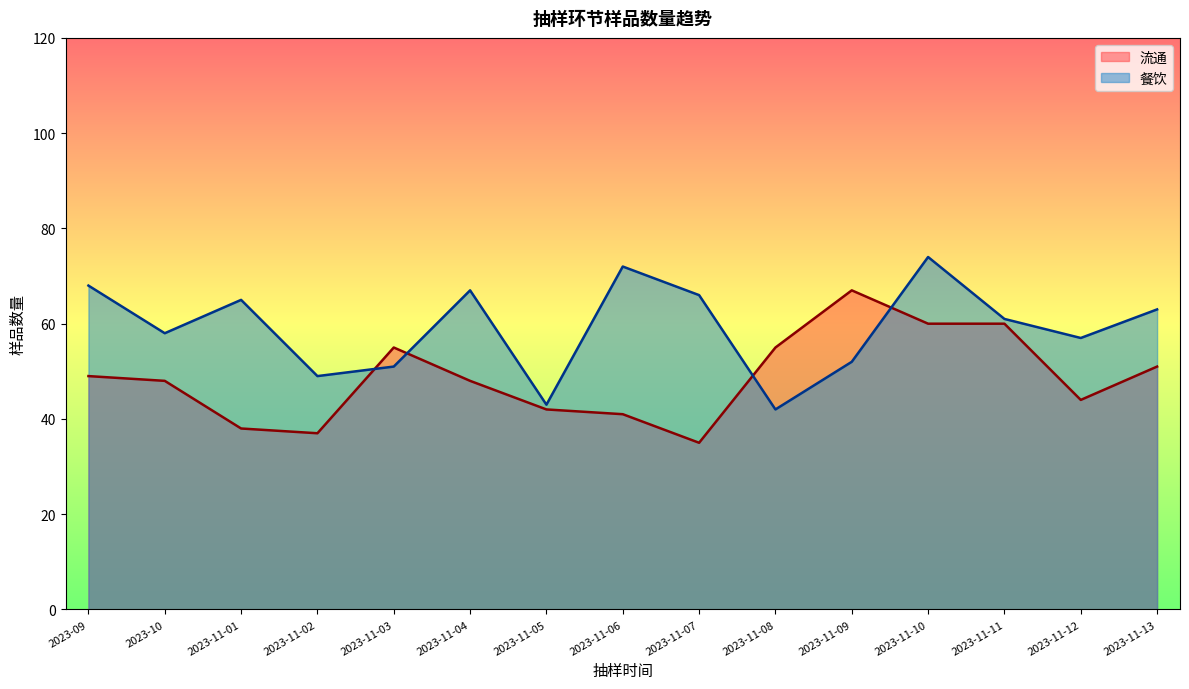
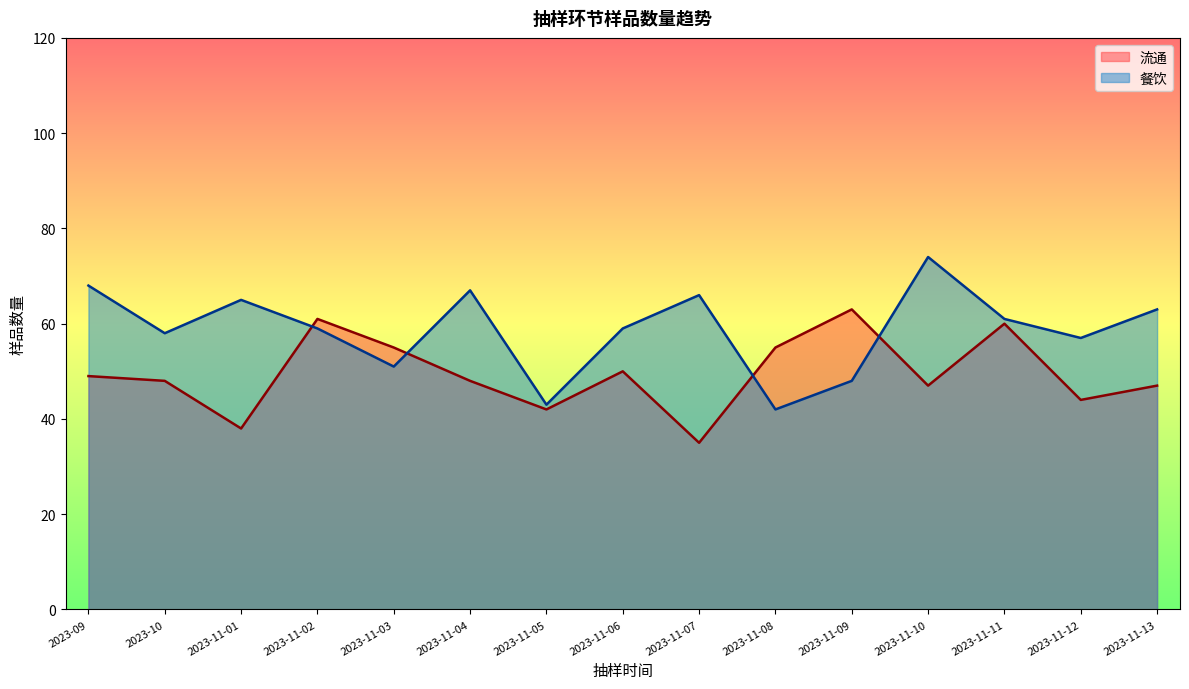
  {
    "流通": {
      "2023-09": 49,
      "2023-10": 48,
      "2023-11-01": 38,
-     "2023-11-02": 37,
+     "2023-11-02": 61,
      "2023-11-03": 55,
      "2023-11-04": 48,
      "2023-11-05": 42,
-     "2023-11-06": 41,
+     "2023-11-06": 50,
      "2023-11-07": 35,
      "2023-11-08": 55,
-     "2023-11-09": 67,
-     "2023-11-10": 60,
+     "2023-11-09": 63,
+     "2023-11-10": 47,
      "2023-11-11": 60,
      "2023-11-12": 44,
-     "2023-11-13": 51
+     "2023-11-13": 47
    },
    "餐饮": {
      "2023-09": 68,
      "2023-10": 58,
      "2023-11-01": 65,
-     "2023-11-02": 49,
+     "2023-11-02": 59,
      "2023-11-03": 51,
      "2023-11-04": 67,
      "2023-11-05": 43,
-     "2023-11-06": 72,
+     "2023-11-06": 59,
      "2023-11-07": 66,
      "2023-11-08": 42,
-     "2023-11-09": 52,
+     "2023-11-09": 48,
      "2023-11-10": 74,
      "2023-11-11": 61,
      "2023-11-12": 57,
      "2023-11-13": 63
    }
  }
